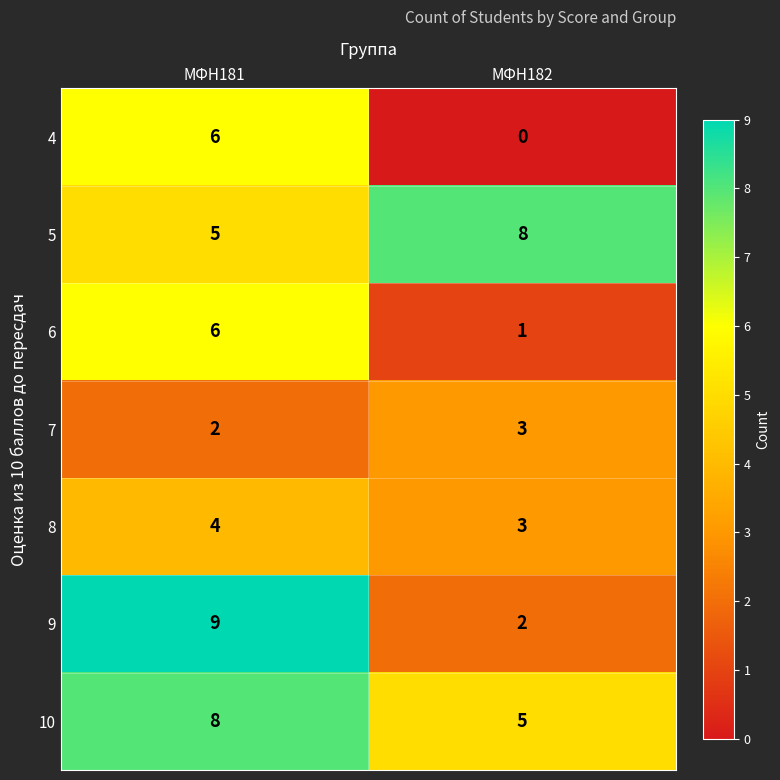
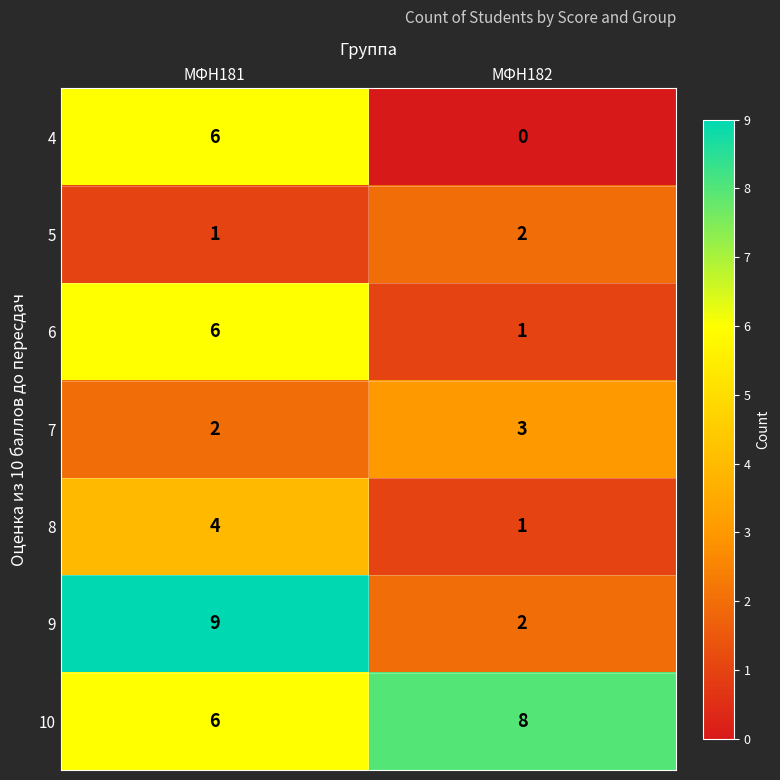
  {
    "4": {
      "МФН181": 6,
      "МФН182": 0
    },
    "5": {
-     "МФН181": 5,
-     "МФН182": 8
+     "МФН181": 1,
+     "МФН182": 2
    },
    "6": {
      "МФН181": 6,
      "МФН182": 1
    },
    "7": {
      "МФН181": 2,
      "МФН182": 3
    },
    "8": {
      "МФН181": 4,
-     "МФН182": 3
+     "МФН182": 1
    },
    "9": {
      "МФН181": 9,
      "МФН182": 2
    },
    "10": {
-     "МФН181": 8,
-     "МФН182": 5
+     "МФН181": 6,
+     "МФН182": 8
    }
  }
